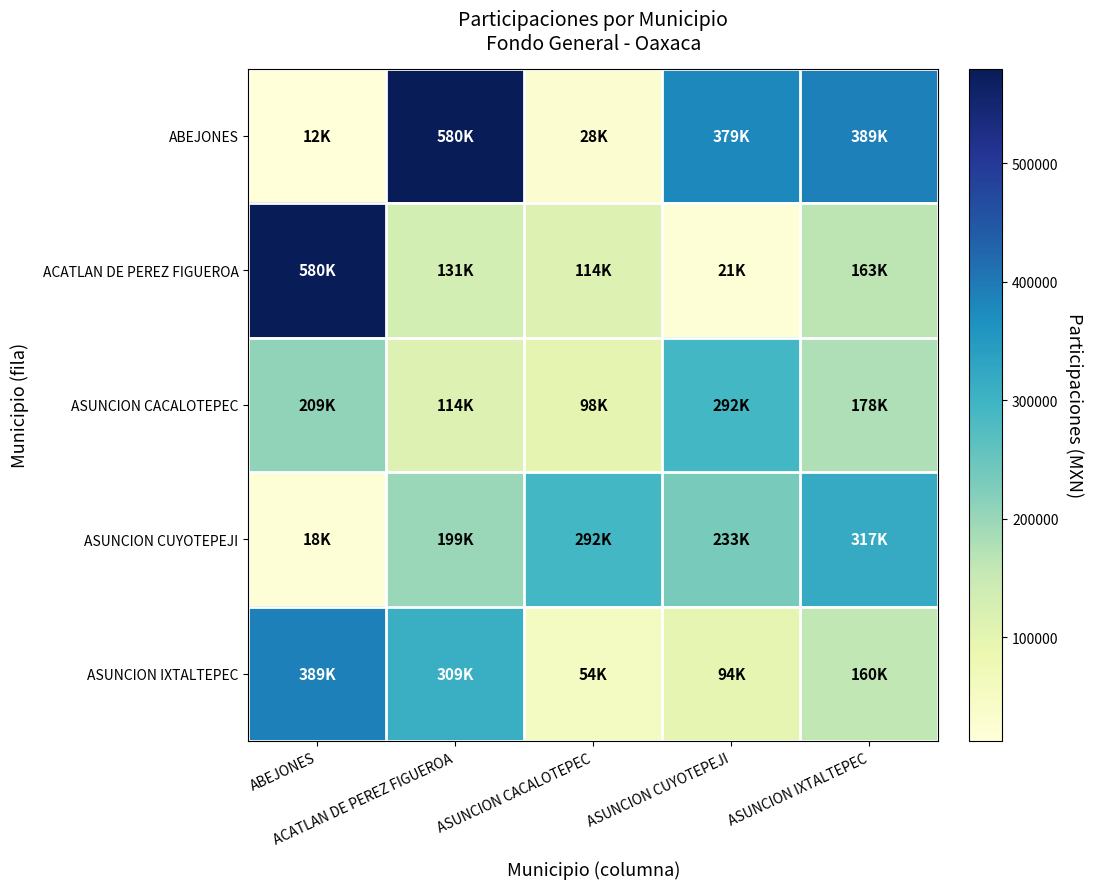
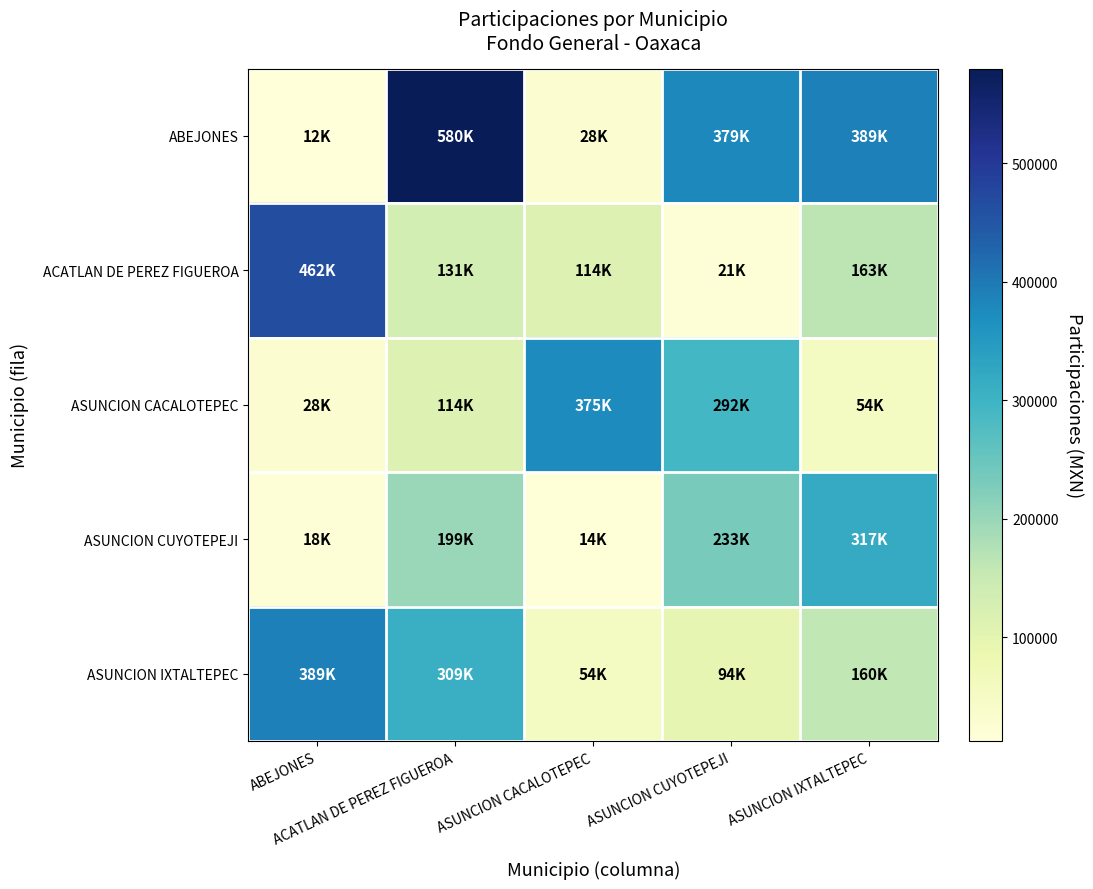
  {
    "ABEJONES": {
      "ABEJONES": "12K",
      "ACATLAN DE PEREZ FIGUEROA": "580K",
      "ASUNCION CACALOTEPEC": "28K",
      "ASUNCION CUYOTEPEJI": "379K",
      "ASUNCION IXTALTEPEC": "389K"
    },
    "ACATLAN DE PEREZ FIGUEROA": {
-     "ABEJONES": "580K",
+     "ABEJONES": "462K",
      "ACATLAN DE PEREZ FIGUEROA": "131K",
      "ASUNCION CACALOTEPEC": "114K",
      "ASUNCION CUYOTEPEJI": "21K",
      "ASUNCION IXTALTEPEC": "163K"
    },
    "ASUNCION CACALOTEPEC": {
-     "ABEJONES": "209K",
+     "ABEJONES": "28K",
      "ACATLAN DE PEREZ FIGUEROA": "114K",
-     "ASUNCION CACALOTEPEC": "98K",
+     "ASUNCION CACALOTEPEC": "375K",
      "ASUNCION CUYOTEPEJI": "292K",
-     "ASUNCION IXTALTEPEC": "178K"
+     "ASUNCION IXTALTEPEC": "54K"
    },
    "ASUNCION CUYOTEPEJI": {
      "ABEJONES": "18K",
      "ACATLAN DE PEREZ FIGUEROA": "199K",
-     "ASUNCION CACALOTEPEC": "292K",
+     "ASUNCION CACALOTEPEC": "14K",
      "ASUNCION CUYOTEPEJI": "233K",
      "ASUNCION IXTALTEPEC": "317K"
    },
    "ASUNCION IXTALTEPEC": {
      "ABEJONES": "389K",
      "ACATLAN DE PEREZ FIGUEROA": "309K",
      "ASUNCION CACALOTEPEC": "54K",
      "ASUNCION CUYOTEPEJI": "94K",
      "ASUNCION IXTALTEPEC": "160K"
    }
  }
